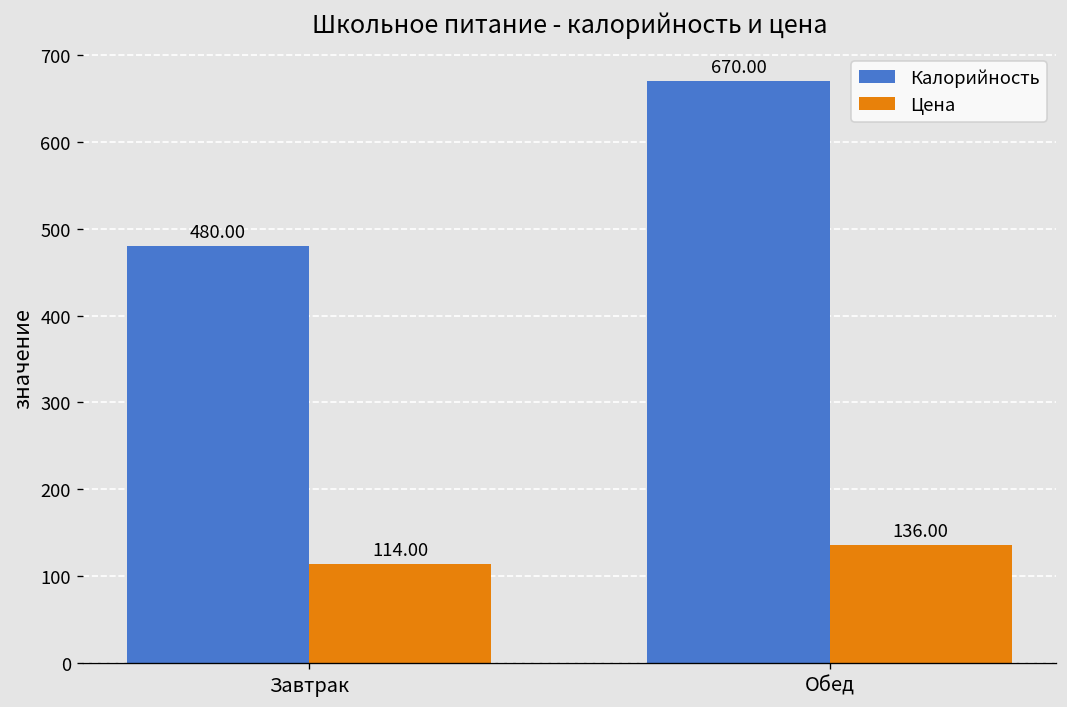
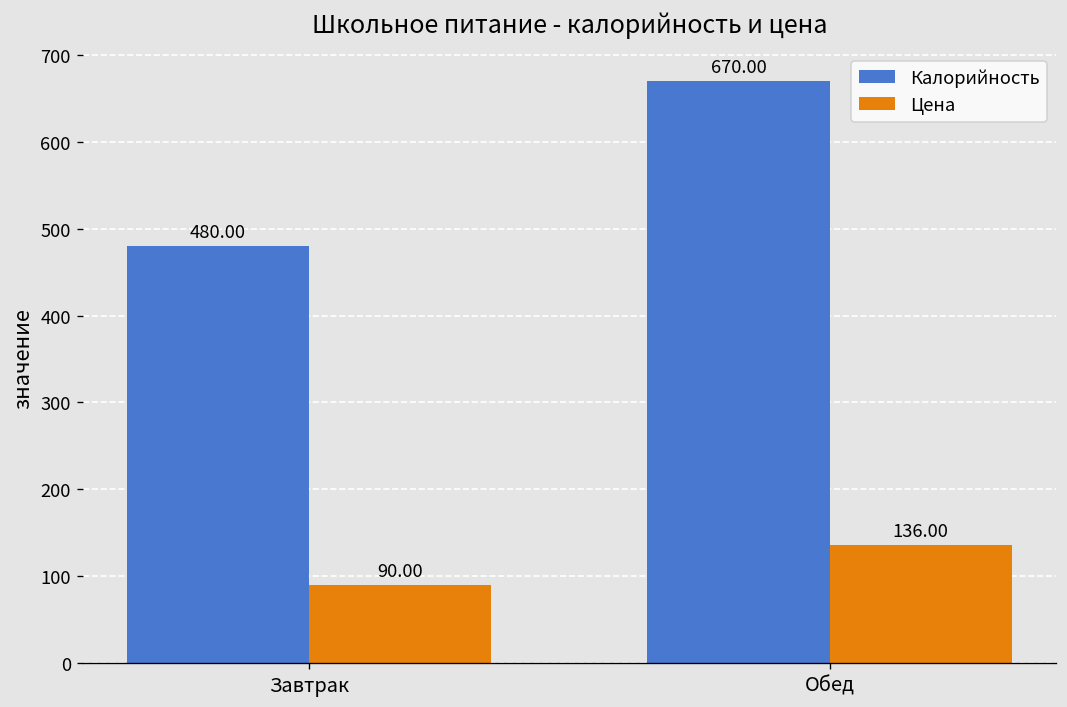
  {
    "Калорийность": {
      "Завтрак": 480.00,
      "Обед": 670.00
    },
    "Цена": {
-     "Завтрак": 114.00,
+     "Завтрак": 90.00,
      "Обед": 136.00
    }
  }
